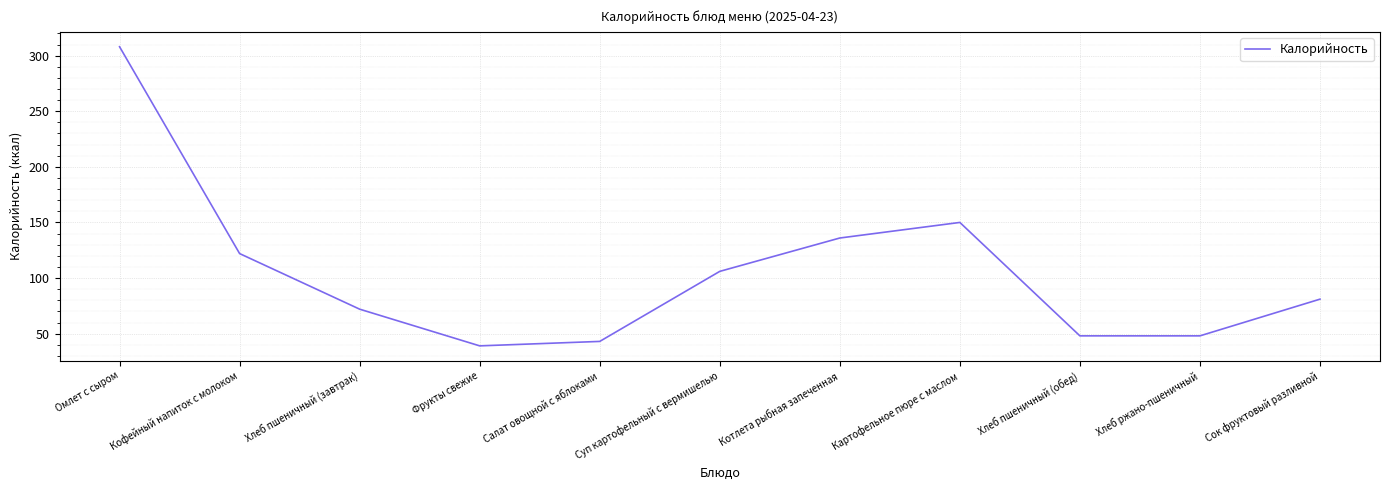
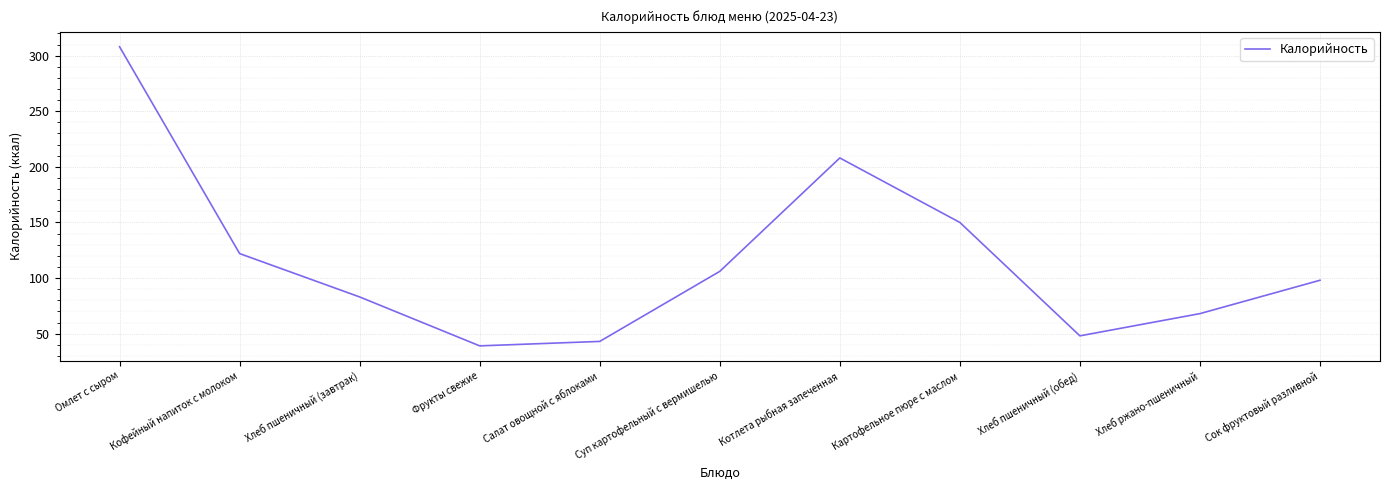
  {
    "Омлет с сыром": 308,
    "Кофейный напиток с молоком": 122,
-   "Хлеб пшеничный (завтрак)": 72,
+   "Хлеб пшеничный (завтрак)": 83,
    "Фрукты свежие": 39,
    "Салат овощной с яблоками": 43,
    "Суп картофельный с вермишелью": 106,
-   "Котлета рыбная запеченная": 136,
+   "Котлета рыбная запеченная": 208,
    "Картофельное пюре с маслом": 150,
    "Хлеб пшеничный (обед)": 48,
-   "Хлеб ржано-пшеничный": 48,
-   "Сок фруктовый разливной": 81
+   "Хлеб ржано-пшеничный": 68,
+   "Сок фруктовый разливной": 98
  }
